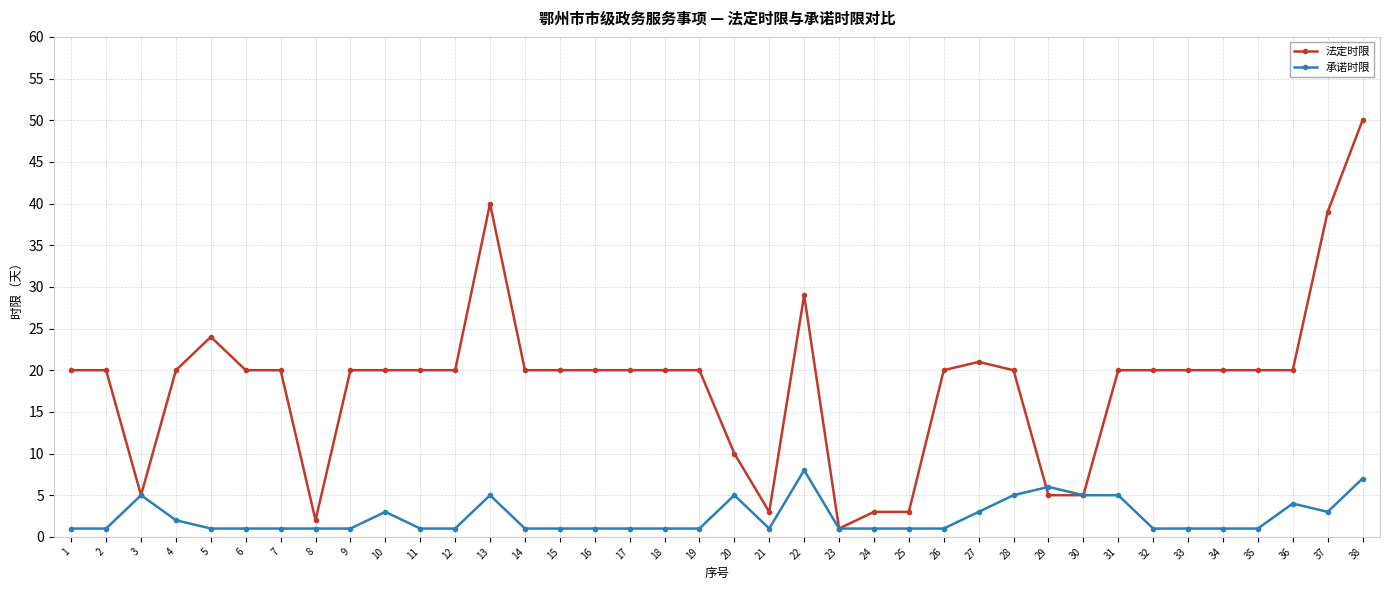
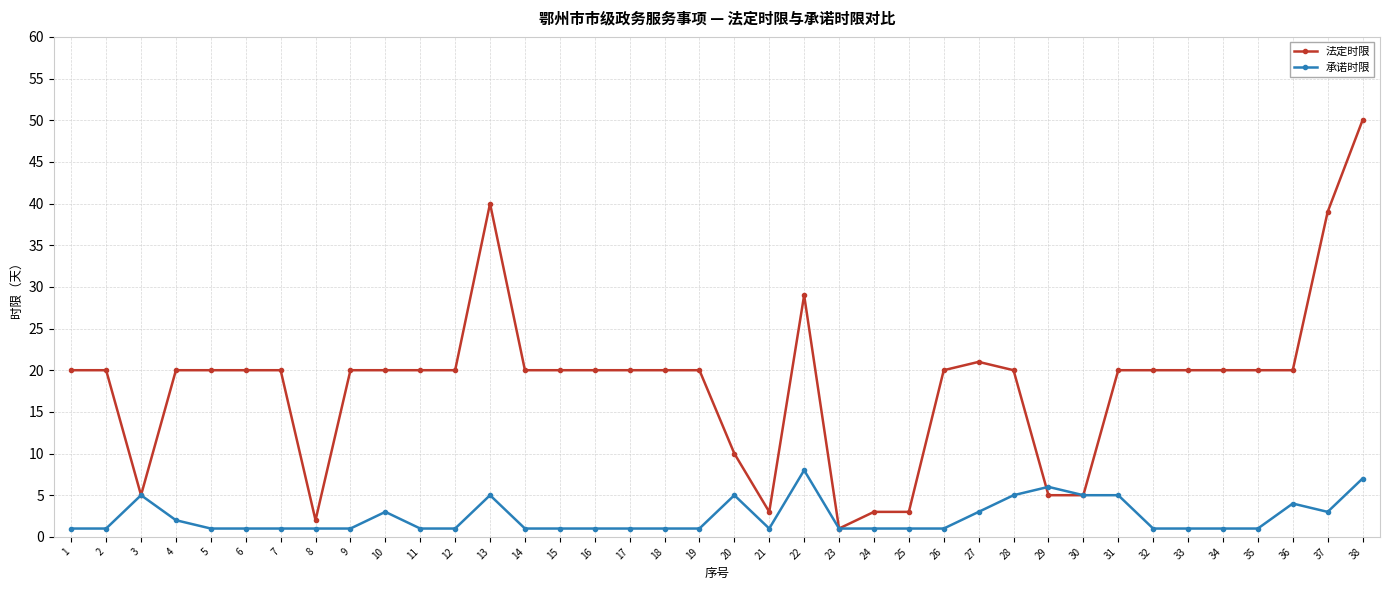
  {
    "法定时限": {
      "1": 20,
      "2": 20,
      "4": 20,
-     "5": 24,
+     "5": 20,
      "6": 20,
      "7": 20,
      "8": 2,
      "9": 20,
      "10": 20,
      "11": 20,
      "12": 20,
      "13": 40,
      "14": 20,
      "15": 20,
      "16": 20,
      "17": 20,
      "18": 20,
      "19": 20,
      "20": 10,
      "21": 3,
      "22": 29,
      "24": 3,
      "25": 3,
      "26": 20,
      "27": 21,
      "28": 20,
      "29": 5,
      "31": 20,
      "32": 20,
      "33": 20,
      "34": 20,
      "35": 20,
      "36": 20,
      "37": 39,
      "38": 50
    },
    "承诺时限": {
      "1": 1,
      "2": 1,
      "4": 2,
      "5": 1,
      "6": 1,
      "7": 1,
      "8": 1,
      "9": 1,
      "10": 3,
      "11": 1,
      "12": 1,
      "13": 5,
      "14": 1,
      "15": 1,
      "16": 1,
      "17": 1,
      "18": 1,
      "19": 1,
      "20": 5,
      "21": 1,
      "22": 8,
      "24": 1,
      "25": 1,
      "26": 1,
      "27": 3,
      "28": 5,
      "29": 6,
      "31": 5,
      "32": 1,
      "33": 1,
      "34": 1,
      "35": 1,
      "36": 4,
      "37": 3,
      "38": 7
    }
  }
